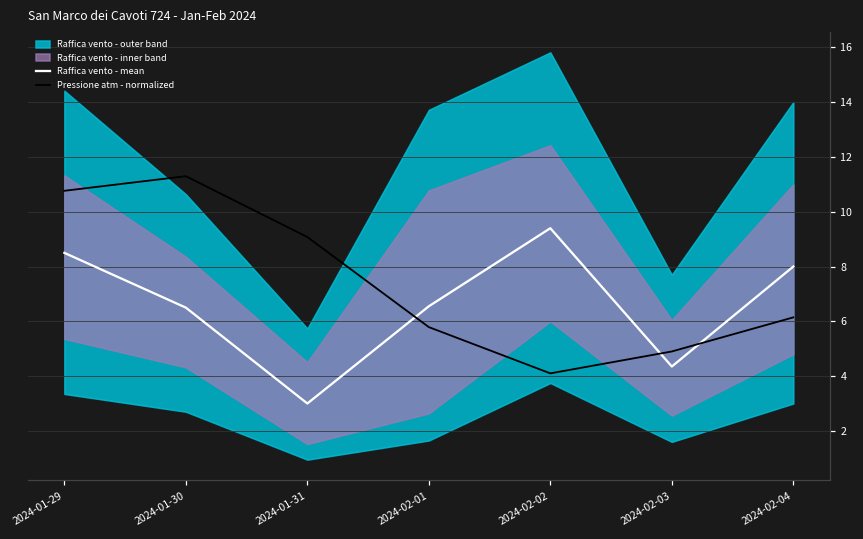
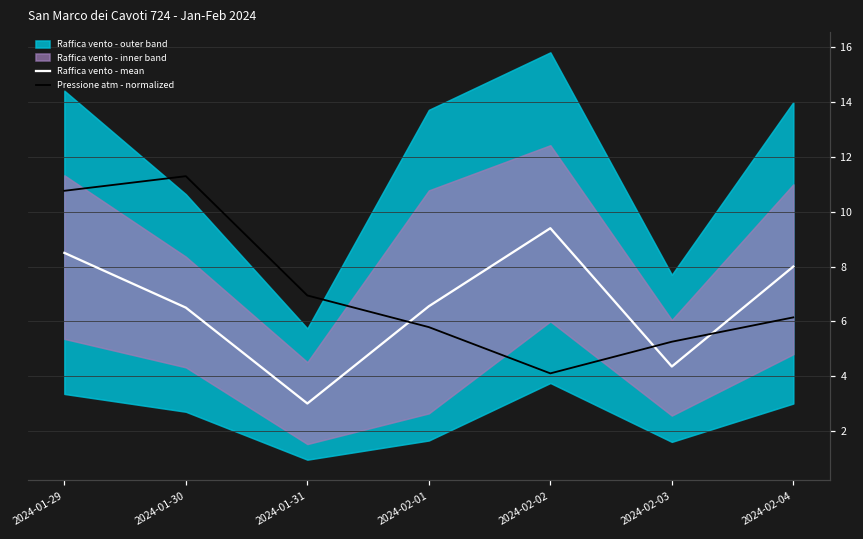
  {
    "Raffica vento - mean": {
      "2024-01-29": 8.5,
      "2024-01-30": 6.5,
      "2024-01-31": 3.0,
      "2024-02-01": 6.6,
      "2024-02-02": 9.4,
      "2024-02-03": 4.4,
      "2024-02-04": 8.0
    },
    "Pressione atm - normalized": {
      "2024-01-29": 10.8,
      "2024-01-30": 11.3,
-     "2024-01-31": 9.1,
+     "2024-01-31": 6.9,
      "2024-02-01": 5.8,
      "2024-02-02": 4.1,
-     "2024-02-03": 4.9,
+     "2024-02-03": 5.3,
      "2024-02-04": 6.1
    }
  }
